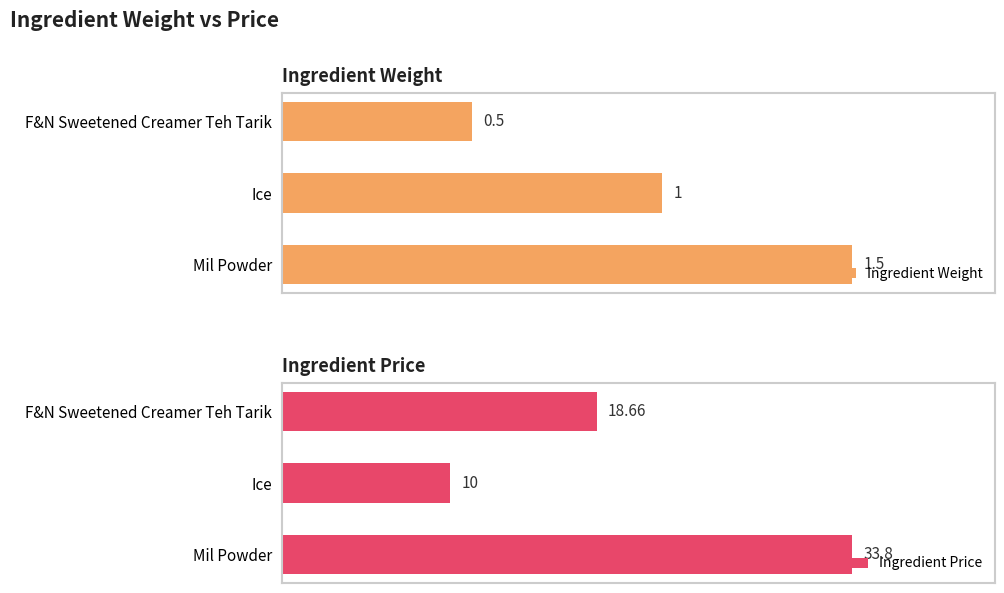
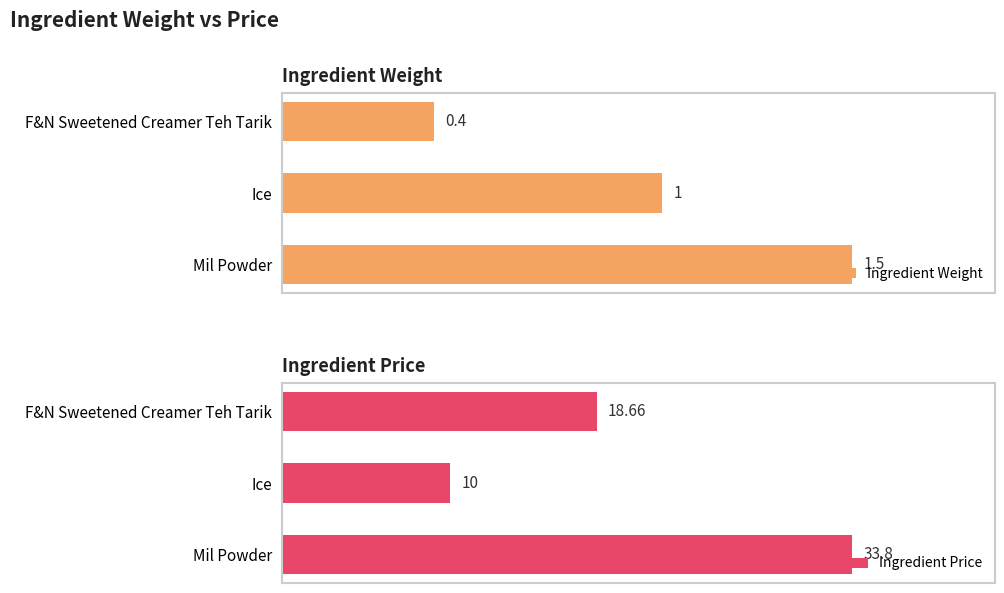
  {
    "Ingredient Weight": {
-     "F&N Sweetened Creamer Teh Tarik": 0.5,
+     "F&N Sweetened Creamer Teh Tarik": 0.4,
      "Ice": 1,
      "Mil Powder": 1.5
    },
    "Ingredient Price": {
      "F&N Sweetened Creamer Teh Tarik": 18.66,
      "Ice": 10,
      "Mil Powder": 33.8
    }
  }
